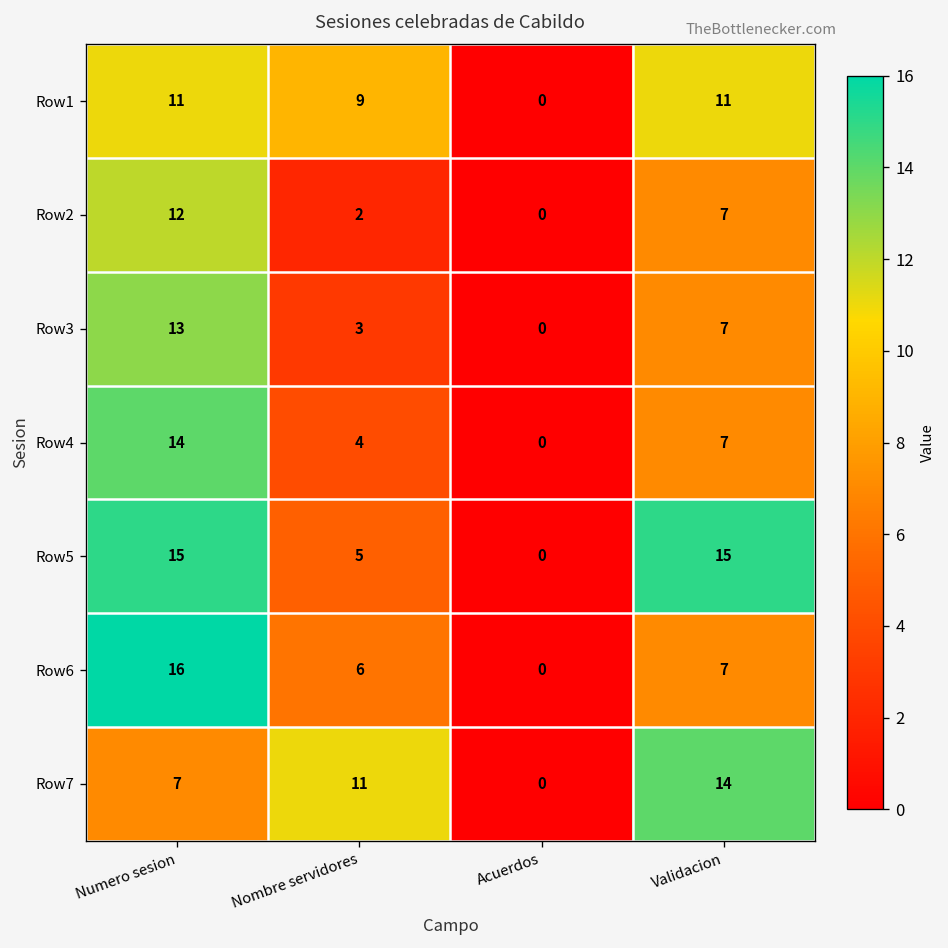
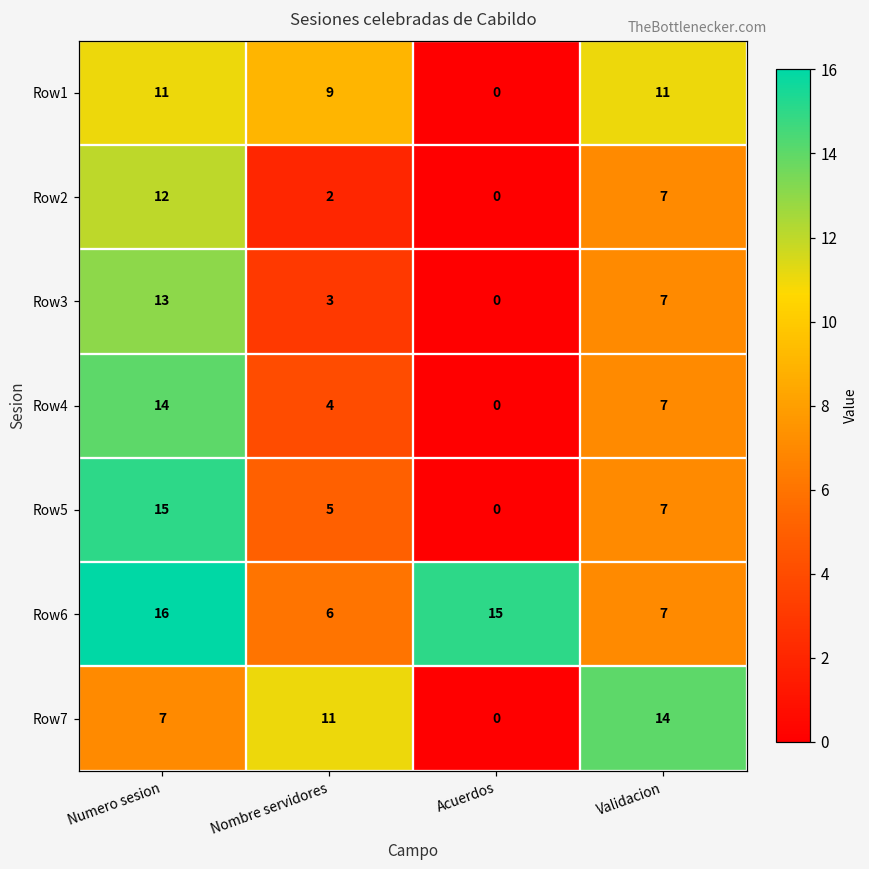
  {
    "Row1": {
      "Numero sesion": 11,
      "Nombre servidores": 9,
      "Acuerdos": 0,
      "Validacion": 11
    },
    "Row2": {
      "Numero sesion": 12,
      "Nombre servidores": 2,
      "Acuerdos": 0,
      "Validacion": 7
    },
    "Row3": {
      "Numero sesion": 13,
      "Nombre servidores": 3,
      "Acuerdos": 0,
      "Validacion": 7
    },
    "Row4": {
      "Numero sesion": 14,
      "Nombre servidores": 4,
      "Acuerdos": 0,
      "Validacion": 7
    },
    "Row5": {
      "Numero sesion": 15,
      "Nombre servidores": 5,
      "Acuerdos": 0,
-     "Validacion": 15
+     "Validacion": 7
    },
    "Row6": {
      "Numero sesion": 16,
      "Nombre servidores": 6,
-     "Acuerdos": 0,
+     "Acuerdos": 15,
      "Validacion": 7
    },
    "Row7": {
      "Numero sesion": 7,
      "Nombre servidores": 11,
      "Acuerdos": 0,
      "Validacion": 14
    }
  }
